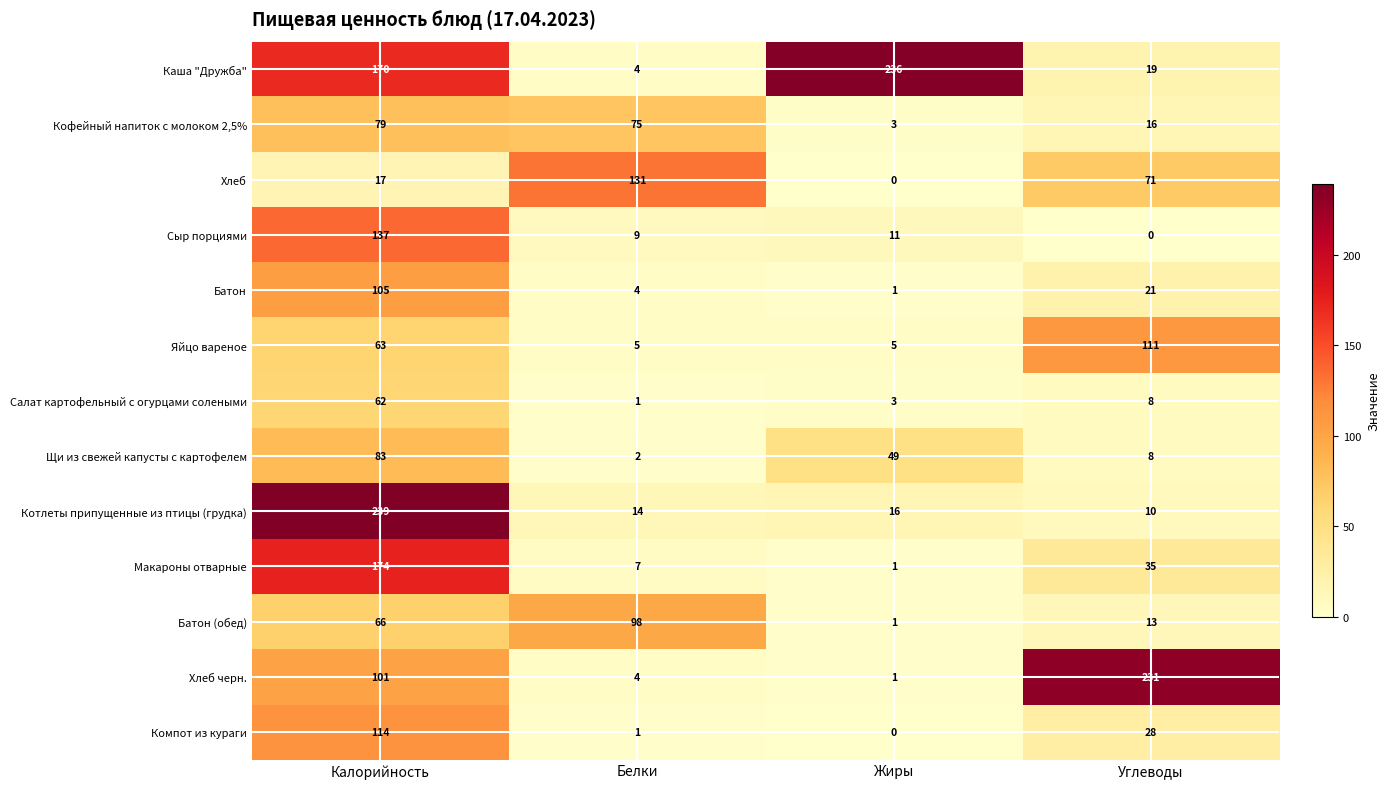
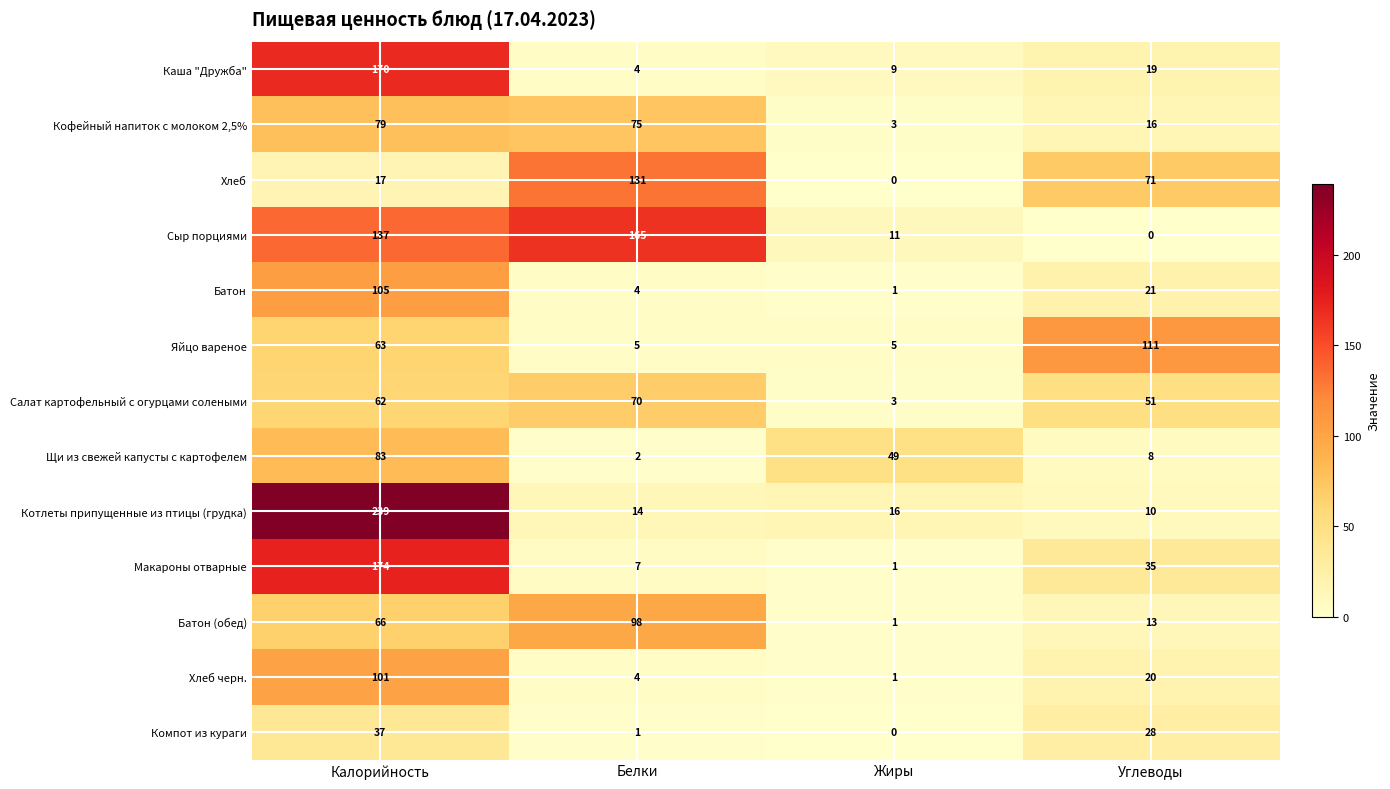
  {
    "Каша \"Дружба\"": {
      "Калорийность": 170,
      "Белки": 4,
-     "Жиры": 236,
+     "Жиры": 9,
      "Углеводы": 19
    },
    "Кофейный напиток с молоком 2,5%": {
      "Калорийность": 79,
      "Белки": 75,
      "Жиры": 3,
      "Углеводы": 16
    },
    "Хлеб": {
      "Калорийность": 17,
      "Белки": 131,
      "Жиры": 0,
      "Углеводы": 71
    },
    "Сыр порциями": {
      "Калорийность": 137,
-     "Белки": 9,
+     "Белки": 165,
      "Жиры": 11,
      "Углеводы": 0
    },
    "Батон": {
      "Калорийность": 105,
      "Белки": 4,
      "Жиры": 1,
      "Углеводы": 21
    },
    "Яйцо вареное": {
      "Калорийность": 63,
      "Белки": 5,
      "Жиры": 5,
      "Углеводы": 111
    },
    "Салат картофельный с огурцами солеными": {
      "Калорийность": 62,
-     "Белки": 1,
+     "Белки": 70,
      "Жиры": 3,
-     "Углеводы": 8
+     "Углеводы": 51
    },
    "Щи из свежей капусты с картофелем": {
      "Калорийность": 83,
      "Белки": 2,
      "Жиры": 49,
      "Углеводы": 8
    },
    "Котлеты припущенные из птицы (грудка)": {
      "Калорийность": 239,
      "Белки": 14,
      "Жиры": 16,
      "Углеводы": 10
    },
    "Макароны отварные": {
      "Калорийность": 174,
      "Белки": 7,
      "Жиры": 1,
      "Углеводы": 35
    },
    "Батон (обед)": {
      "Калорийность": 66,
      "Белки": 98,
      "Жиры": 1,
      "Углеводы": 13
    },
    "Хлеб черн.": {
      "Калорийность": 101,
      "Белки": 4,
      "Жиры": 1,
-     "Углеводы": 231
+     "Углеводы": 20
    },
    "Компот из кураги": {
-     "Калорийность": 114,
+     "Калорийность": 37,
      "Белки": 1,
      "Жиры": 0,
      "Углеводы": 28
    }
  }
